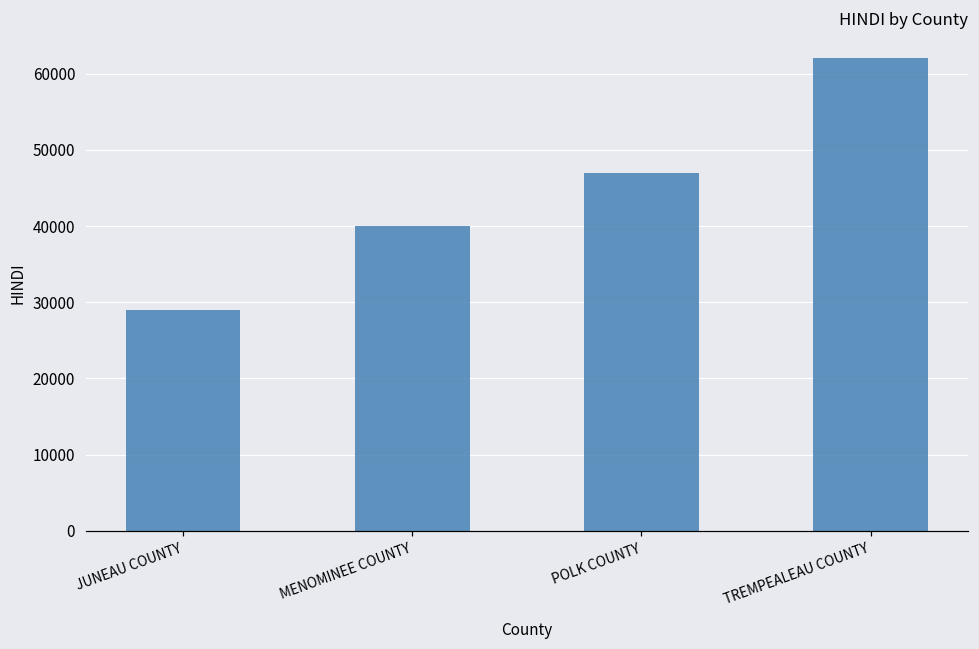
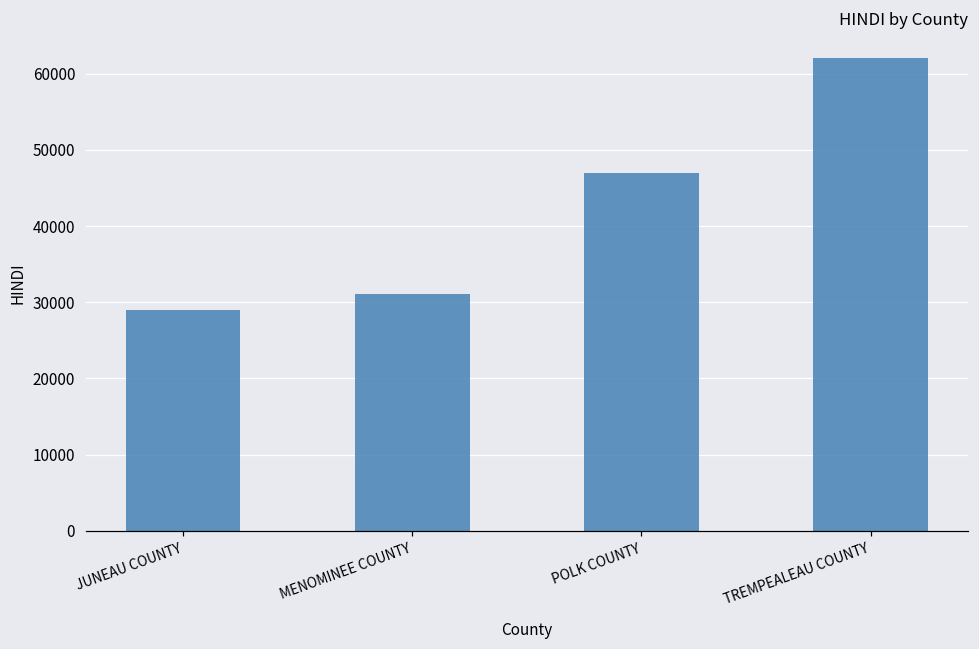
  {
    "JUNEAU COUNTY": 29000,
-   "MENOMINEE COUNTY": 40000,
+   "MENOMINEE COUNTY": 31000,
    "POLK COUNTY": 47000,
    "TREMPEALEAU COUNTY": 62000
  }
